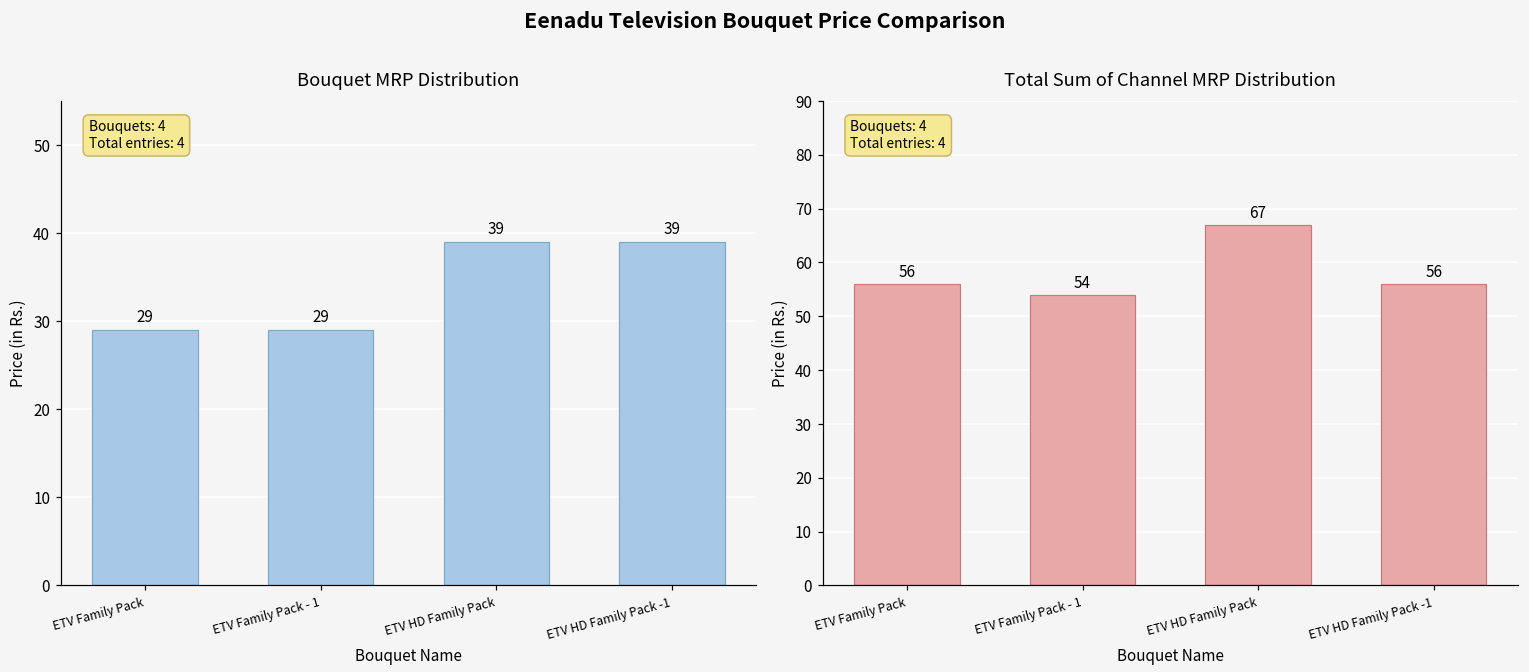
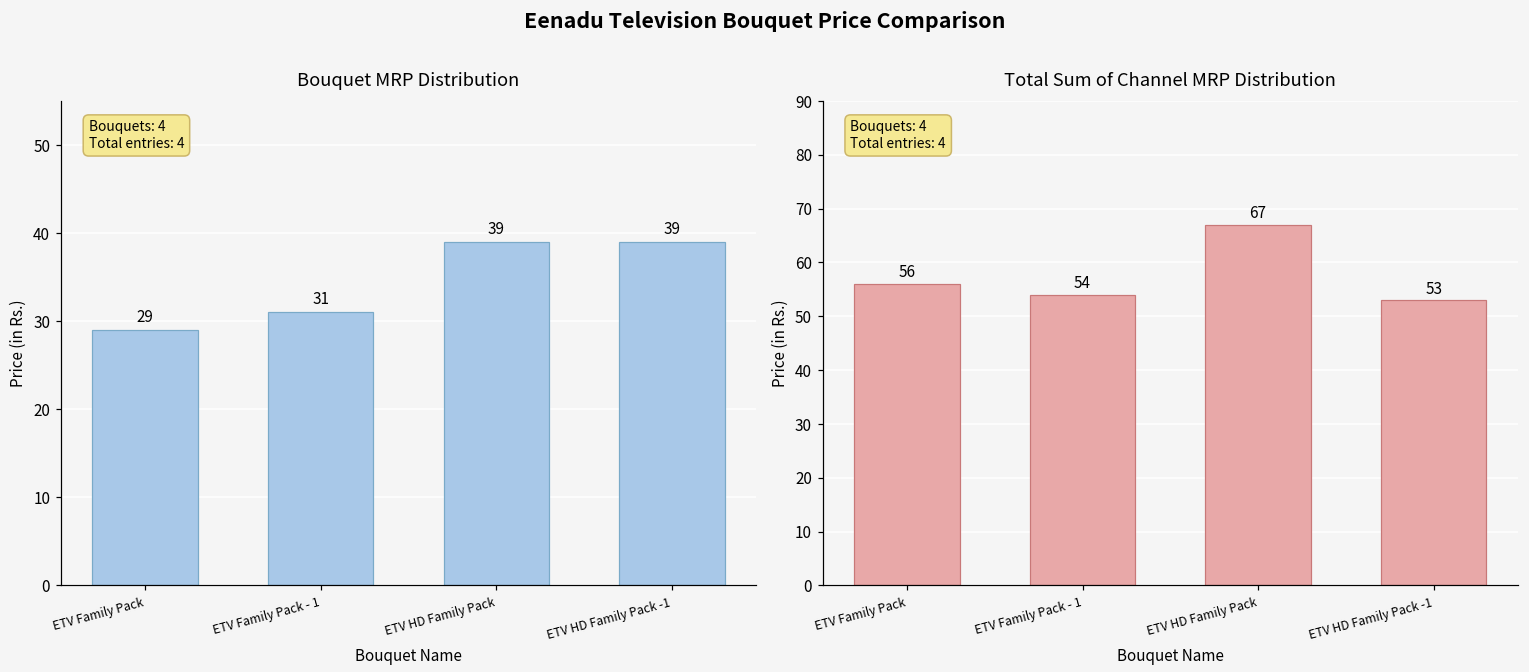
  {
    "Bouquet MRP Distribution": {
      "ETV Family Pack": 29,
-     "ETV Family Pack - 1": 29,
+     "ETV Family Pack - 1": 31,
      "ETV HD Family Pack": 39,
      "ETV HD Family Pack -1": 39
    },
    "Total Sum of Channel MRP Distribution": {
      "ETV Family Pack": 56,
      "ETV Family Pack - 1": 54,
      "ETV HD Family Pack": 67,
-     "ETV HD Family Pack -1": 56
+     "ETV HD Family Pack -1": 53
    }
  }
